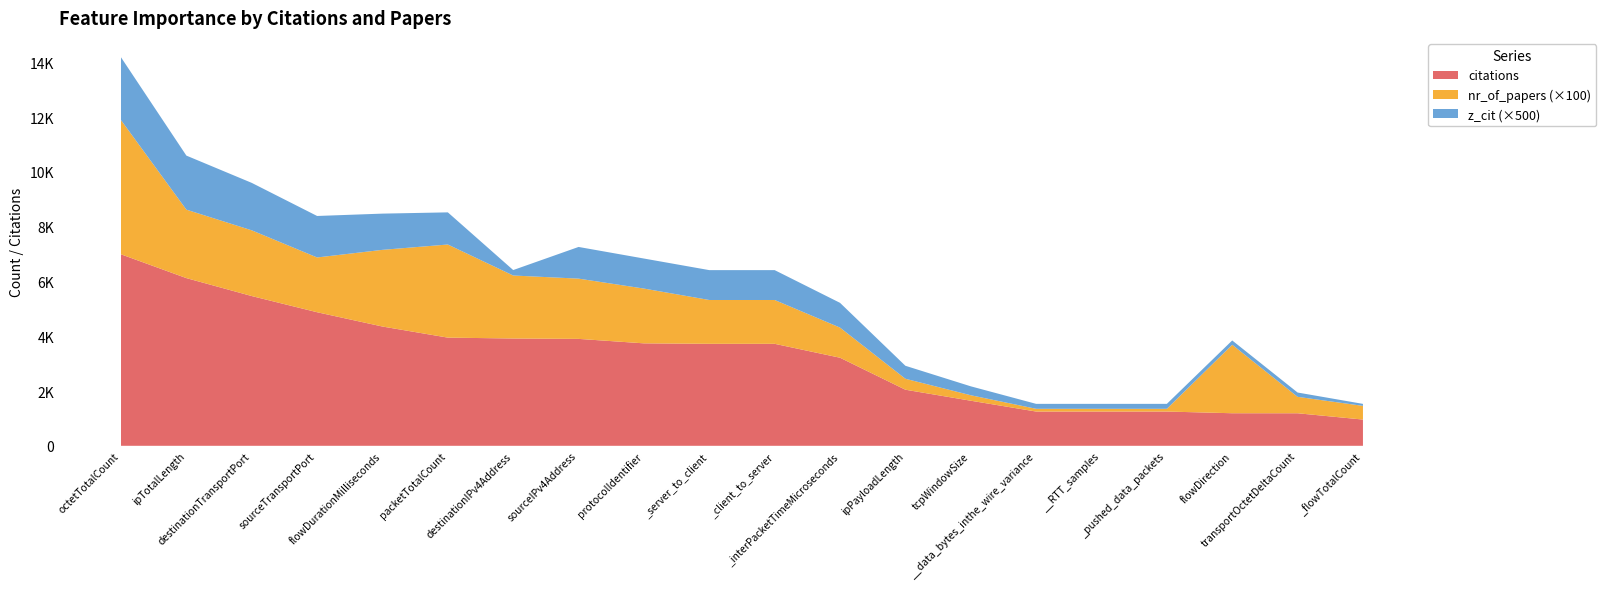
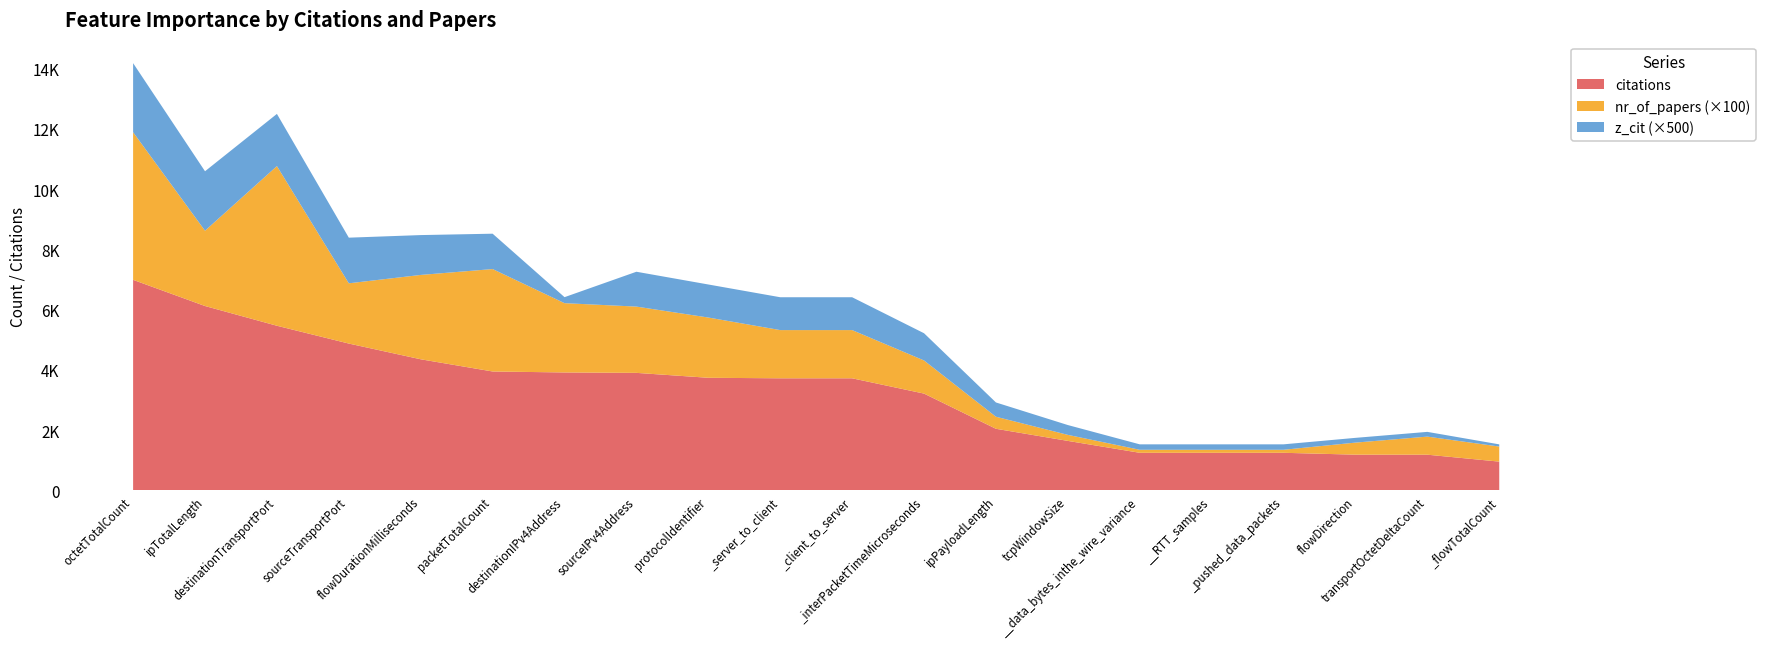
  {
    "citations": {
      "octetTotalCount": 7000,
      "ipTotalLength": 6100,
      "destinationTransportPort": 5500,
      "sourceTransportPort": 4900,
      "flowDurationMilliseconds": 4400,
      "packetTotalCount": 4000,
      "destinationIPv4Address": 3900,
      "sourceIPv4Address": 3900,
      "protocolIdentifier": 3700,
      "_server_to_client": 3700,
      "_client_to_server": 3700,
      "_interPacketTimeMicroseconds": 3200,
      "ipPayloadLength": 2000,
      "tcpWindowSize": 1600,
      "__data_bytes_inthe_wire_variance": 1300,
      "__RTT_samples": 1300,
      "_pushed_data_packets": 1300,
      "flowDirection": 1200,
      "transportOctetDeltaCount": 1200,
      "_flowTotalCount": 1000
    },
    "nr_of_papers (×100)": {
      "octetTotalCount": 4900,
      "ipTotalLength": 2500,
-     "destinationTransportPort": 2400,
+     "destinationTransportPort": 5300,
      "sourceTransportPort": 2000,
      "flowDurationMilliseconds": 2800,
      "packetTotalCount": 3400,
      "destinationIPv4Address": 2300,
      "sourceIPv4Address": 2200,
      "protocolIdentifier": 2000,
      "_server_to_client": 1600,
      "_client_to_server": 1600,
      "_interPacketTimeMicroseconds": 1100,
      "ipPayloadLength": 400,
      "tcpWindowSize": 200,
      "__data_bytes_inthe_wire_variance": 100,
      "__RTT_samples": 100,
      "_pushed_data_packets": 100,
-     "flowDirection": 2500,
+     "flowDirection": 400,
      "transportOctetDeltaCount": 600
    },
    "z_cit (×500)": {
      "octetTotalCount": 2300,
      "ipTotalLength": 2000,
      "destinationTransportPort": 1700,
      "sourceTransportPort": 1500,
      "flowDurationMilliseconds": 1300,
      "packetTotalCount": 1200,
      "destinationIPv4Address": 200,
      "sourceIPv4Address": 1200,
      "protocolIdentifier": 1100,
      "_server_to_client": 1100,
      "_client_to_server": 1100,
      "_interPacketTimeMicroseconds": 900,
      "ipPayloadLength": 500,
      "tcpWindowSize": 300,
      "__data_bytes_inthe_wire_variance": 200,
      "__RTT_samples": 200,
      "_pushed_data_packets": 200,
      "flowDirection": 200,
      "transportOctetDeltaCount": 200
    }
  }
